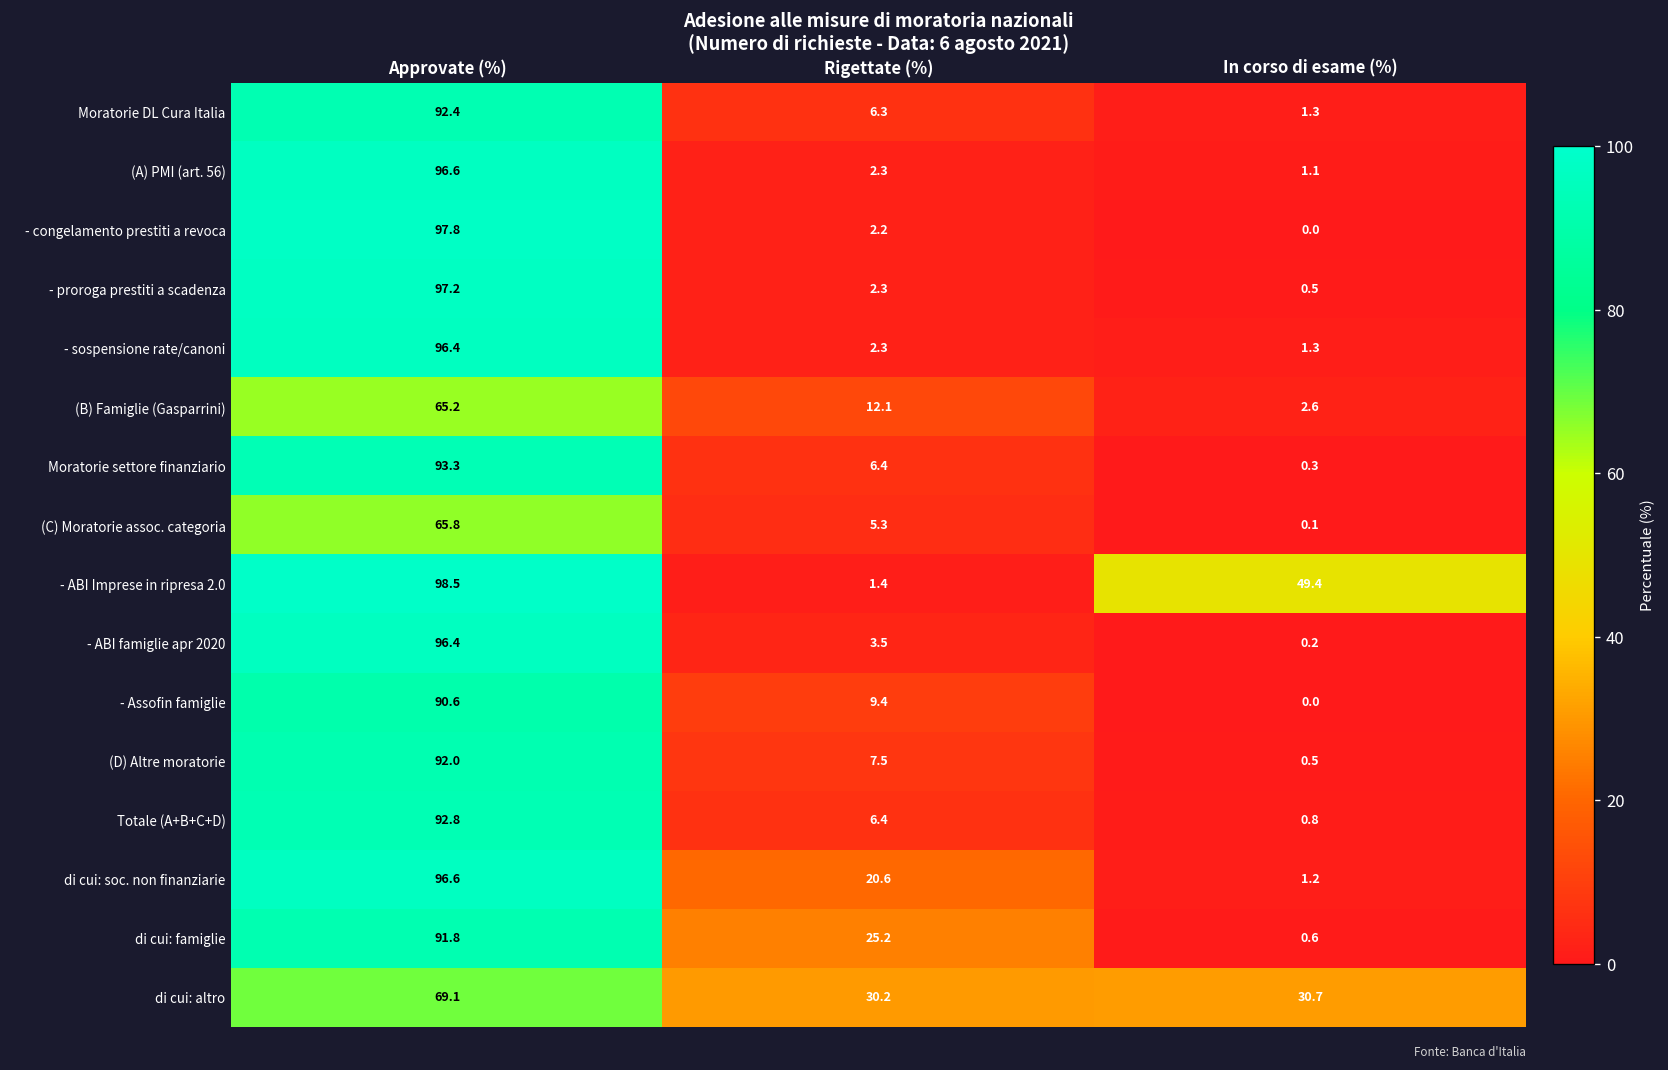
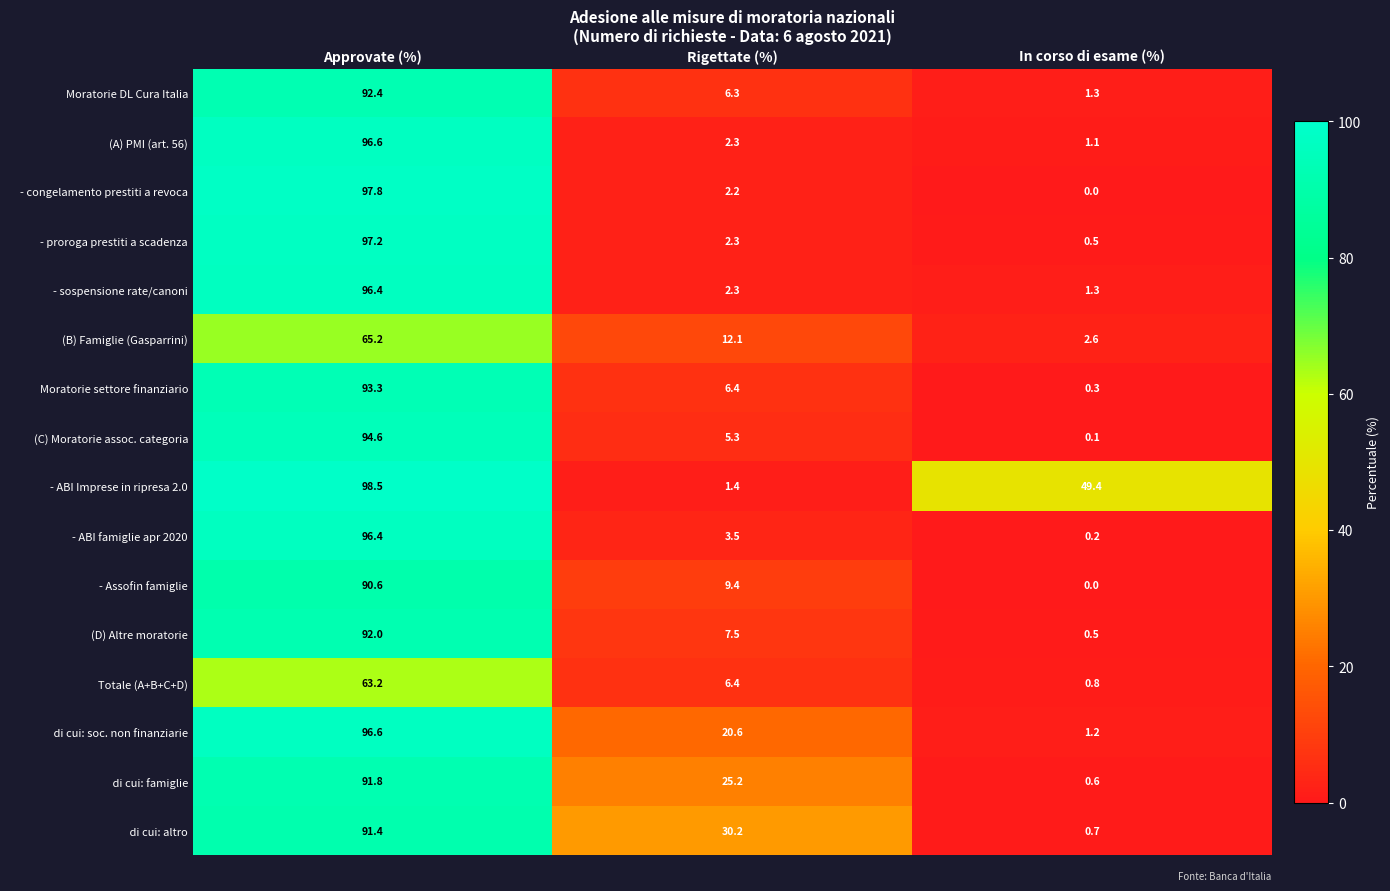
  {
    "Moratorie DL Cura Italia": {
      "Approvate (%)": 92.4,
      "Rigettate (%)": 6.3,
      "In corso di esame (%)": 1.3
    },
    "(A) PMI (art. 56)": {
      "Approvate (%)": 96.6,
      "Rigettate (%)": 2.3,
      "In corso di esame (%)": 1.1
    },
    "- congelamento prestiti a revoca": {
      "Approvate (%)": 97.8,
      "Rigettate (%)": 2.2,
      "In corso di esame (%)": 0.0
    },
    "- proroga prestiti a scadenza": {
      "Approvate (%)": 97.2,
      "Rigettate (%)": 2.3,
      "In corso di esame (%)": 0.5
    },
    "- sospensione rate/canoni": {
      "Approvate (%)": 96.4,
      "Rigettate (%)": 2.3,
      "In corso di esame (%)": 1.3
    },
    "(B) Famiglie (Gasparrini)": {
      "Approvate (%)": 65.2,
      "Rigettate (%)": 12.1,
      "In corso di esame (%)": 2.6
    },
    "Moratorie settore finanziario": {
      "Approvate (%)": 93.3,
      "Rigettate (%)": 6.4,
      "In corso di esame (%)": 0.3
    },
    "(C) Moratorie assoc. categoria": {
-     "Approvate (%)": 65.8,
+     "Approvate (%)": 94.6,
      "Rigettate (%)": 5.3,
      "In corso di esame (%)": 0.1
    },
    "- ABI Imprese in ripresa 2.0": {
      "Approvate (%)": 98.5,
      "Rigettate (%)": 1.4,
      "In corso di esame (%)": 49.4
    },
    "- ABI famiglie apr 2020": {
      "Approvate (%)": 96.4,
      "Rigettate (%)": 3.5,
      "In corso di esame (%)": 0.2
    },
    "- Assofin famiglie": {
      "Approvate (%)": 90.6,
      "Rigettate (%)": 9.4,
      "In corso di esame (%)": 0.0
    },
    "(D) Altre moratorie": {
      "Approvate (%)": 92.0,
      "Rigettate (%)": 7.5,
      "In corso di esame (%)": 0.5
    },
    "Totale (A+B+C+D)": {
-     "Approvate (%)": 92.8,
+     "Approvate (%)": 63.2,
      "Rigettate (%)": 6.4,
      "In corso di esame (%)": 0.8
    },
    "di cui: soc. non finanziarie": {
      "Approvate (%)": 96.6,
      "Rigettate (%)": 20.6,
      "In corso di esame (%)": 1.2
    },
    "di cui: famiglie": {
      "Approvate (%)": 91.8,
      "Rigettate (%)": 25.2,
      "In corso di esame (%)": 0.6
    },
    "di cui: altro": {
-     "Approvate (%)": 69.1,
+     "Approvate (%)": 91.4,
      "Rigettate (%)": 30.2,
-     "In corso di esame (%)": 30.7
+     "In corso di esame (%)": 0.7
    }
  }
